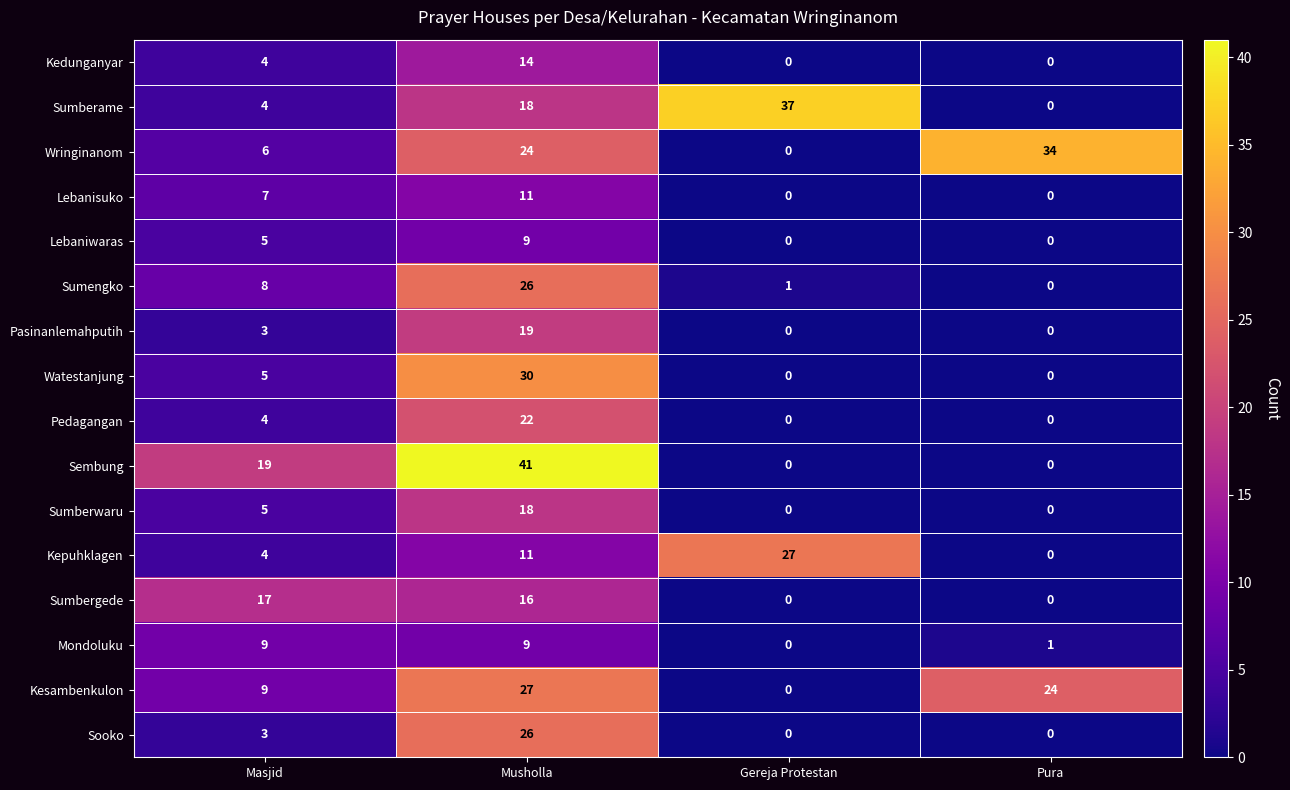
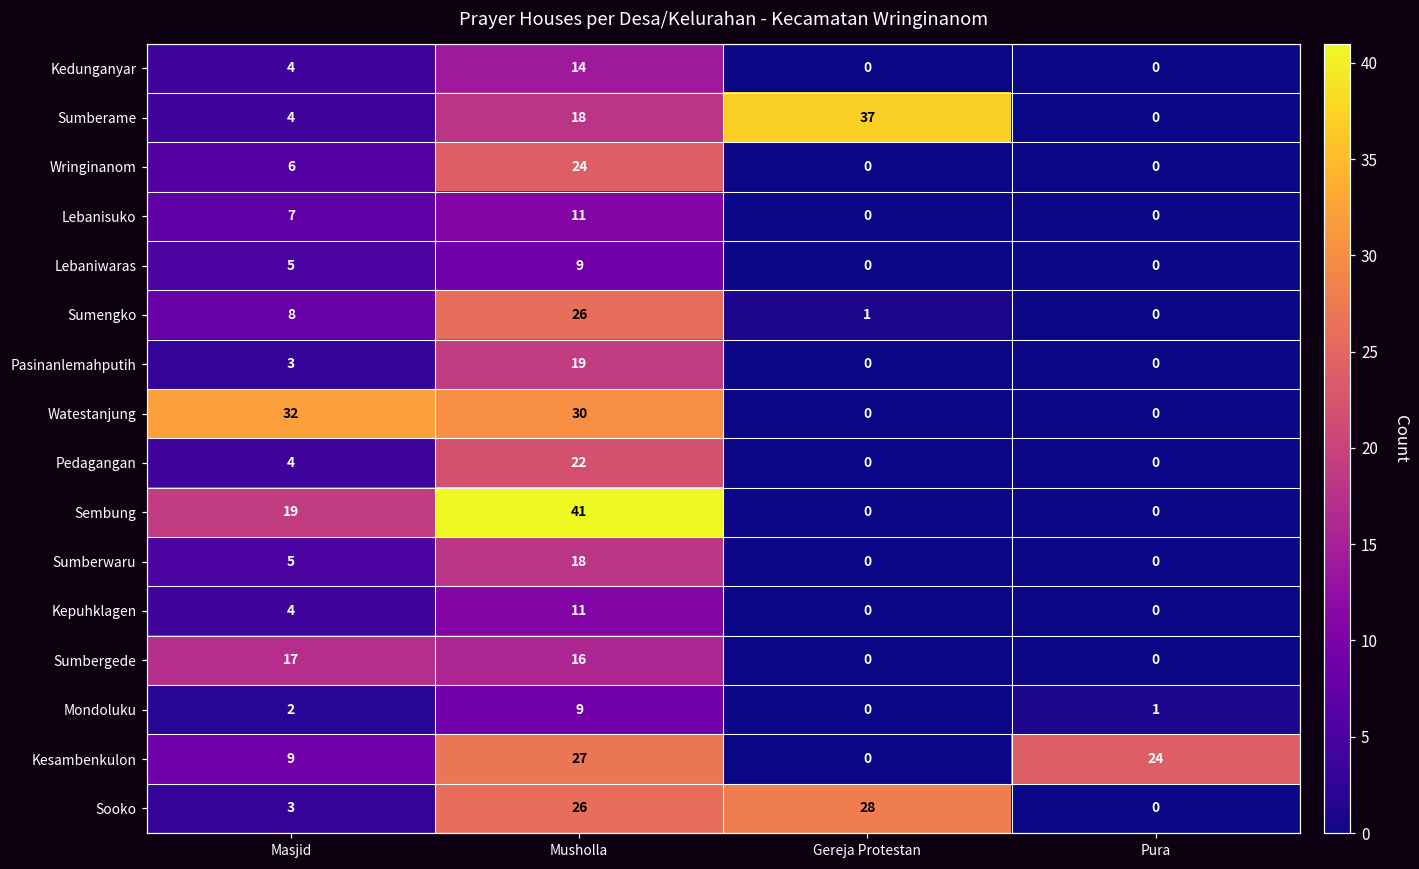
  {
    "Kedunganyar": {
      "Masjid": 4,
      "Musholla": 14,
      "Gereja Protestan": 0,
      "Pura": 0
    },
    "Sumberame": {
      "Masjid": 4,
      "Musholla": 18,
      "Gereja Protestan": 37,
      "Pura": 0
    },
    "Wringinanom": {
      "Masjid": 6,
      "Musholla": 24,
      "Gereja Protestan": 0,
-     "Pura": 34
+     "Pura": 0
    },
    "Lebanisuko": {
      "Masjid": 7,
      "Musholla": 11,
      "Gereja Protestan": 0,
      "Pura": 0
    },
    "Lebaniwaras": {
      "Masjid": 5,
      "Musholla": 9,
      "Gereja Protestan": 0,
      "Pura": 0
    },
    "Sumengko": {
      "Masjid": 8,
      "Musholla": 26,
      "Gereja Protestan": 1,
      "Pura": 0
    },
    "Pasinanlemahputih": {
      "Masjid": 3,
      "Musholla": 19,
      "Gereja Protestan": 0,
      "Pura": 0
    },
    "Watestanjung": {
-     "Masjid": 5,
+     "Masjid": 32,
      "Musholla": 30,
      "Gereja Protestan": 0,
      "Pura": 0
    },
    "Pedagangan": {
      "Masjid": 4,
      "Musholla": 22,
      "Gereja Protestan": 0,
      "Pura": 0
    },
    "Sembung": {
      "Masjid": 19,
      "Musholla": 41,
      "Gereja Protestan": 0,
      "Pura": 0
    },
    "Sumberwaru": {
      "Masjid": 5,
      "Musholla": 18,
      "Gereja Protestan": 0,
      "Pura": 0
    },
    "Kepuhklagen": {
      "Masjid": 4,
      "Musholla": 11,
-     "Gereja Protestan": 27,
+     "Gereja Protestan": 0,
      "Pura": 0
    },
    "Sumbergede": {
      "Masjid": 17,
      "Musholla": 16,
      "Gereja Protestan": 0,
      "Pura": 0
    },
    "Mondoluku": {
-     "Masjid": 9,
+     "Masjid": 2,
      "Musholla": 9,
      "Gereja Protestan": 0,
      "Pura": 1
    },
    "Kesambenkulon": {
      "Masjid": 9,
      "Musholla": 27,
      "Gereja Protestan": 0,
      "Pura": 24
    },
    "Sooko": {
      "Masjid": 3,
      "Musholla": 26,
-     "Gereja Protestan": 0,
+     "Gereja Protestan": 28,
      "Pura": 0
    }
  }
